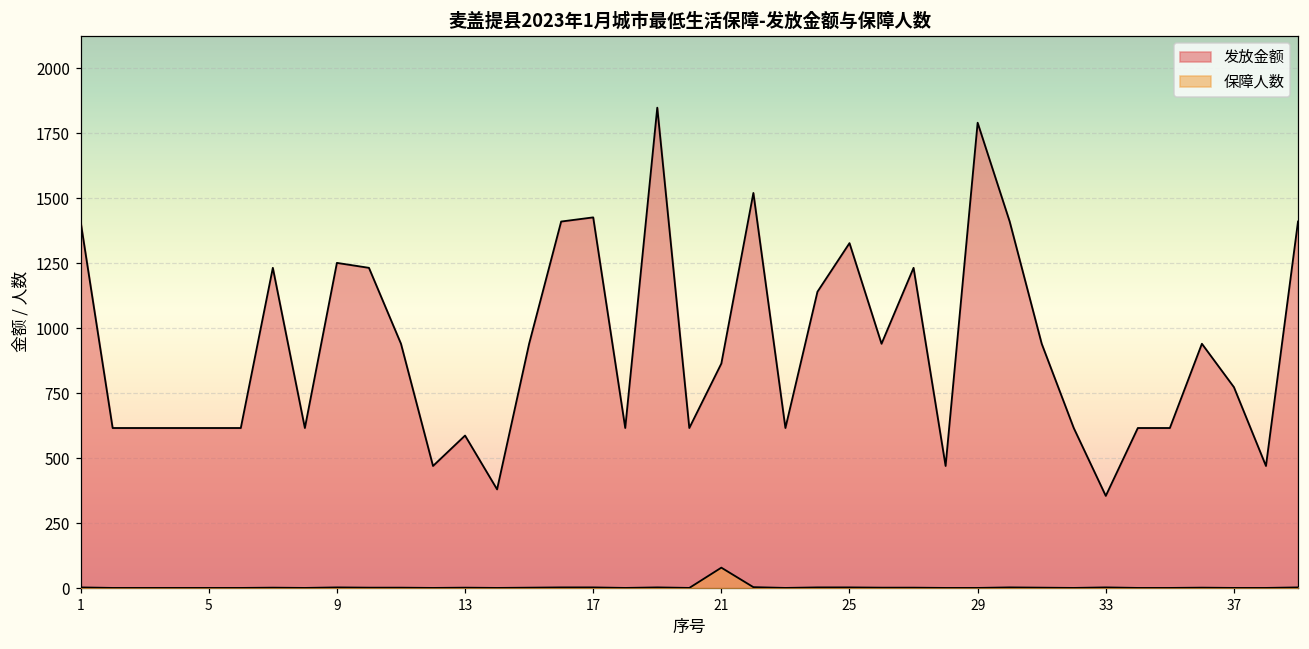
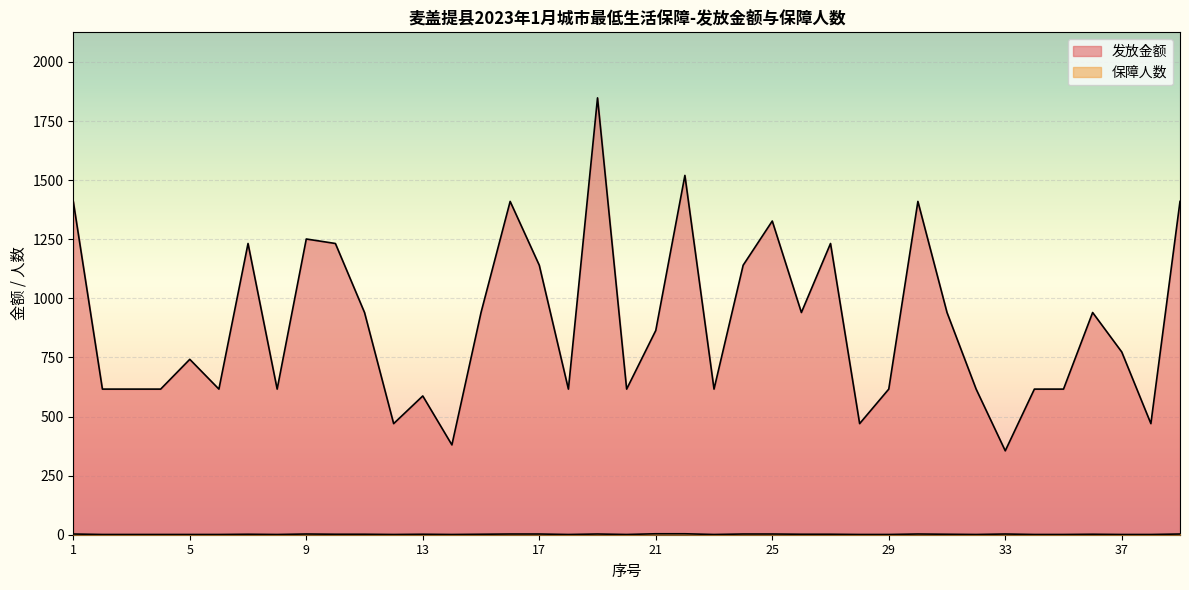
  {
    "发放金额": {
      "1": 1410,
-     "5": 620,
+     "5": 740,
      "9": 1250,
      "13": 590,
-     "17": 1430,
+     "17": 1140,
      "21": 860,
      "25": 1330,
-     "29": 1790,
+     "29": 620,
      "33": 360,
      "37": 770
    },
    "保障人数": {
      "1": 0,
      "5": 0,
      "9": 0,
      "13": 0,
      "17": 0,
-     "21": 80,
+     "21": 0,
      "25": 0,
      "29": 0,
      "33": 0,
      "37": 0
    }
  }
